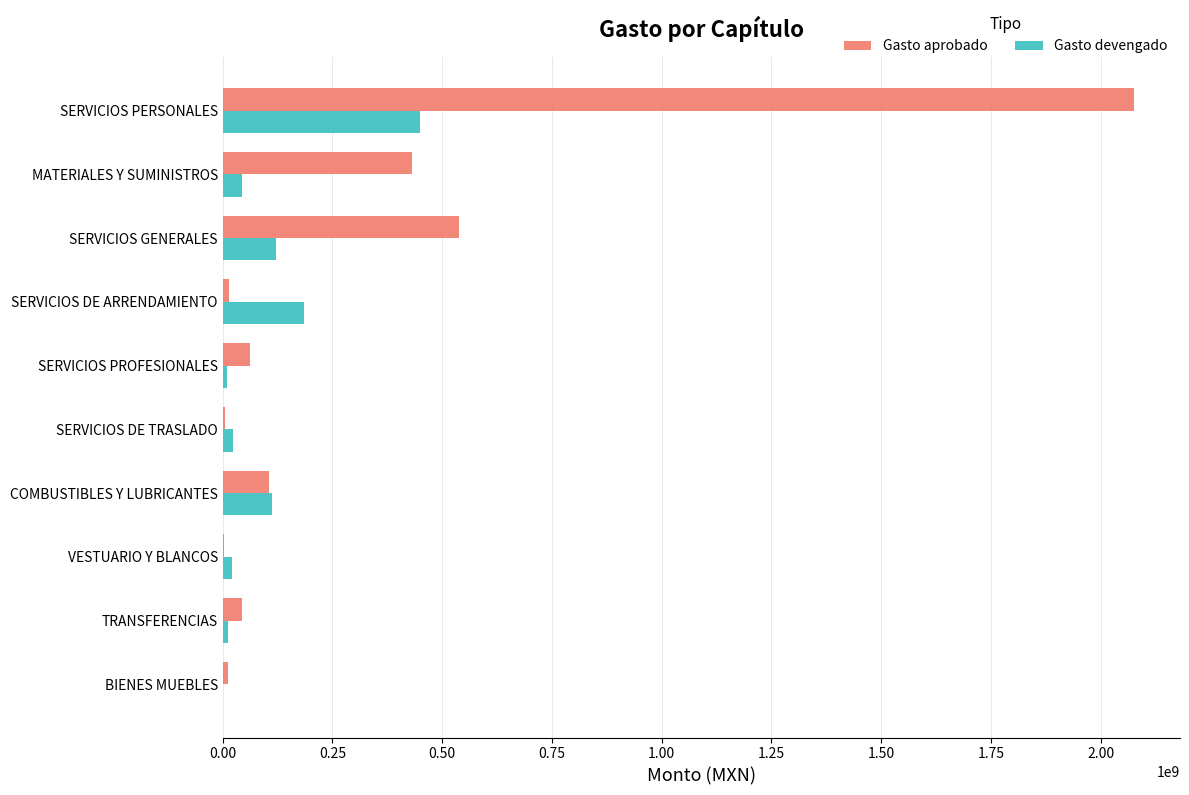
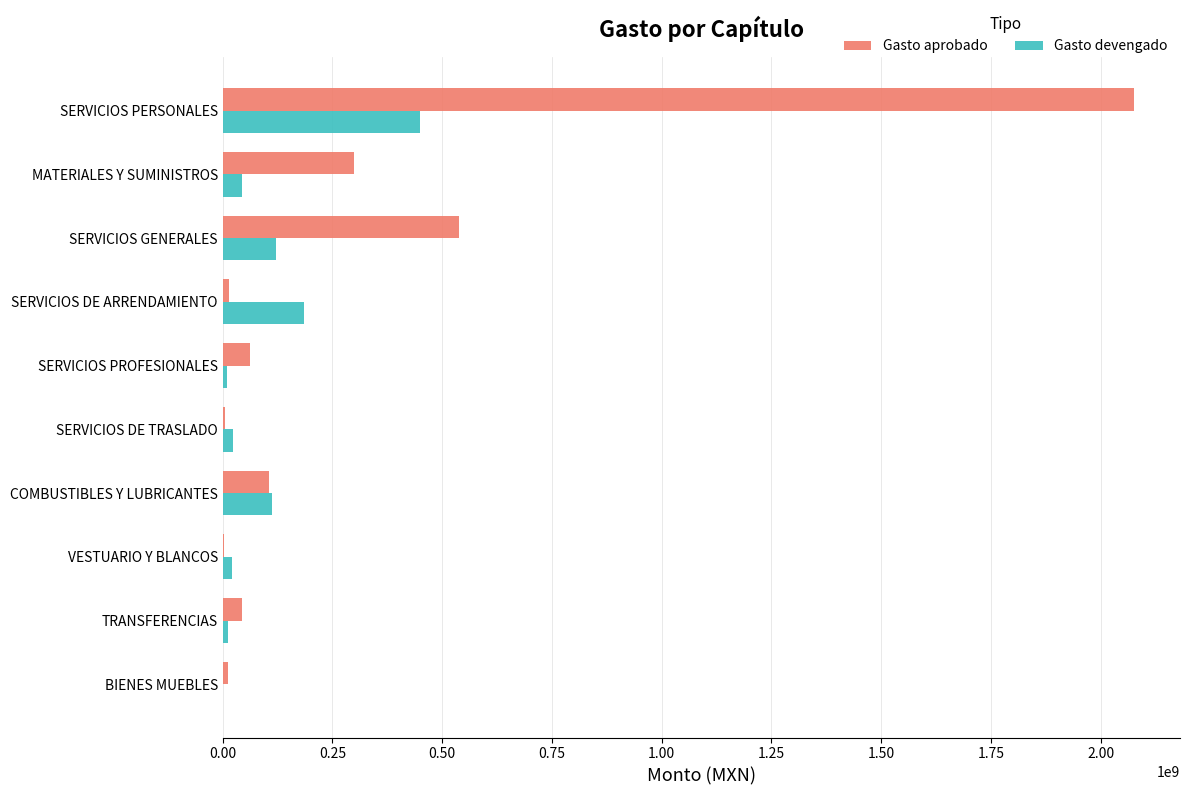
  {
    "Gasto aprobado": {
      "SERVICIOS PERSONALES": 2080000000,
-     "MATERIALES Y SUMINISTROS": 430000000,
+     "MATERIALES Y SUMINISTROS": 300000000,
      "SERVICIOS GENERALES": 540000000,
      "SERVICIOS DE ARRENDAMIENTO": 10000000,
      "SERVICIOS PROFESIONALES": 60000000,
      "COMBUSTIBLES Y LUBRICANTES": 100000000,
      "TRANSFERENCIAS": 50000000,
      "BIENES MUEBLES": 10000000
    },
    "Gasto devengado": {
      "SERVICIOS PERSONALES": 450000000,
      "MATERIALES Y SUMINISTROS": 50000000,
      "SERVICIOS GENERALES": 120000000,
      "SERVICIOS DE ARRENDAMIENTO": 180000000,
      "SERVICIOS PROFESIONALES": 10000000,
      "SERVICIOS DE TRASLADO": 20000000,
      "COMBUSTIBLES Y LUBRICANTES": 110000000,
      "VESTUARIO Y BLANCOS": 20000000,
      "TRANSFERENCIAS": 10000000,
      "BIENES MUEBLES": 0
    }
  }
